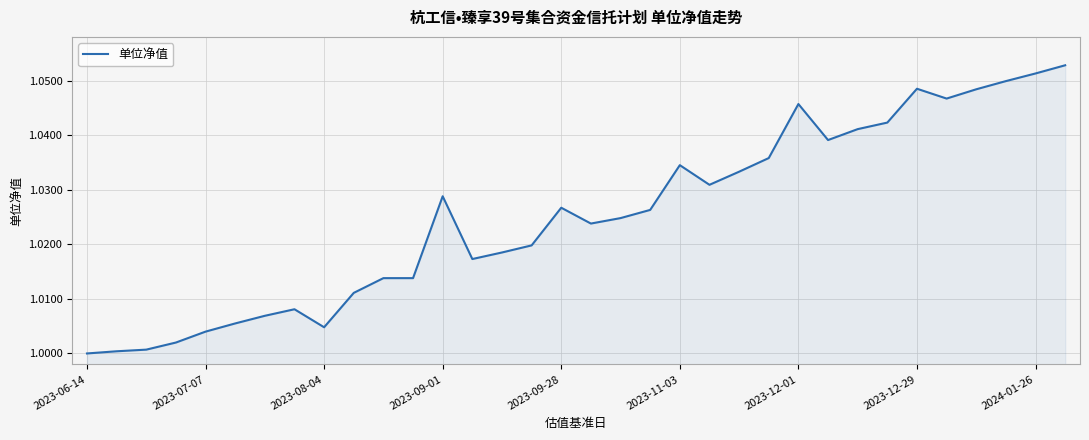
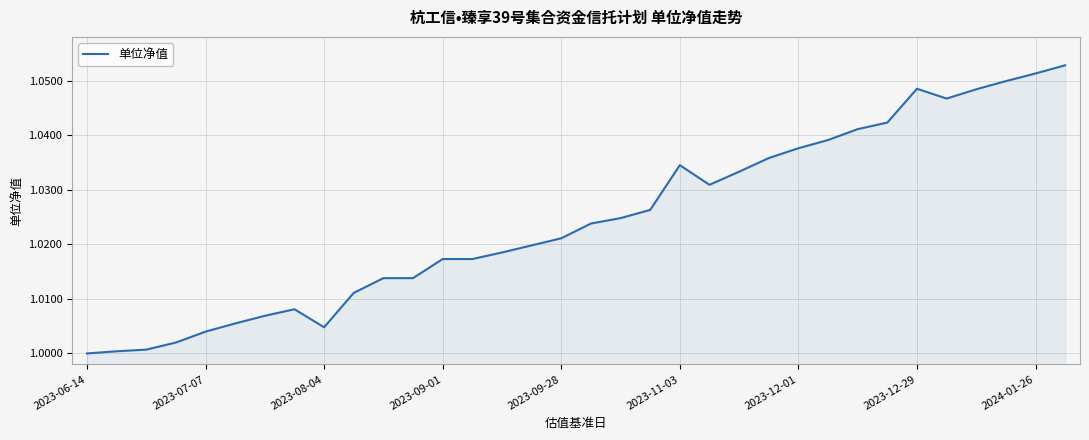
  {
    "2023-06-14": 1.000,
    "2023-07-07": 1.004,
    "2023-08-04": 1.005,
-   "2023-09-01": 1.029,
-   "2023-09-28": 1.027,
+   "2023-09-01": 1.017,
+   "2023-09-28": 1.021,
    "2023-11-03": 1.035,
-   "2023-12-01": 1.046,
+   "2023-12-01": 1.038,
    "2023-12-29": 1.049,
    "2024-01-26": 1.051
  }
